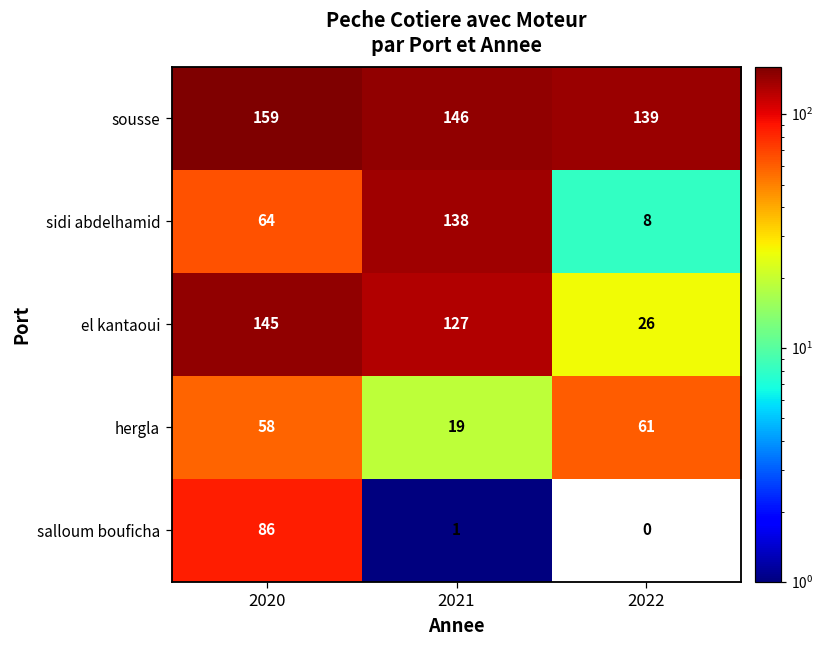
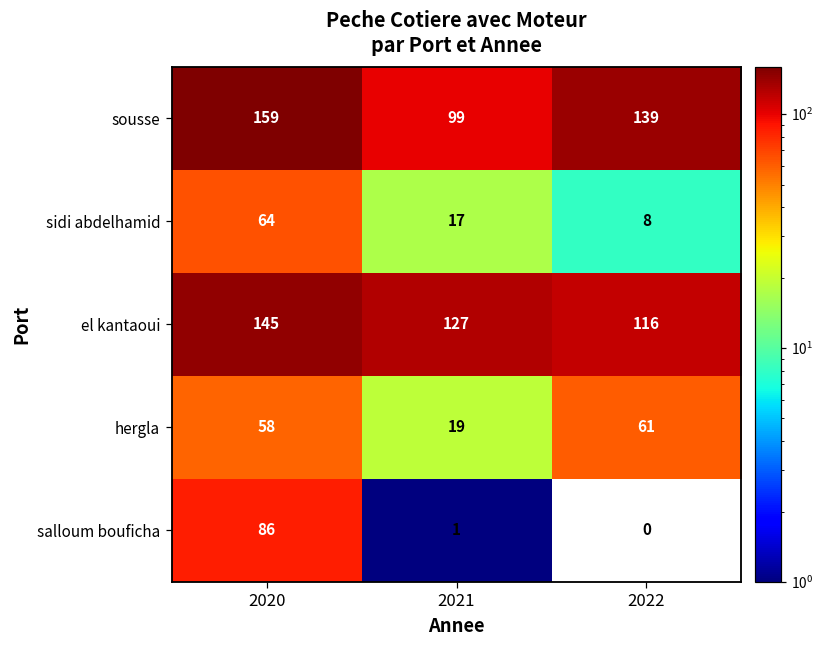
  {
    "sousse": {
      "2020": 159,
-     "2021": 146,
+     "2021": 99,
      "2022": 139
    },
    "sidi abdelhamid": {
      "2020": 64,
-     "2021": 138,
+     "2021": 17,
      "2022": 8
    },
    "el kantaoui": {
      "2020": 145,
      "2021": 127,
-     "2022": 26
+     "2022": 116
    },
    "hergla": {
      "2020": 58,
      "2021": 19,
      "2022": 61
    },
    "salloum bouficha": {
      "2020": 86,
      "2021": 1,
      "2022": 0
    }
  }
